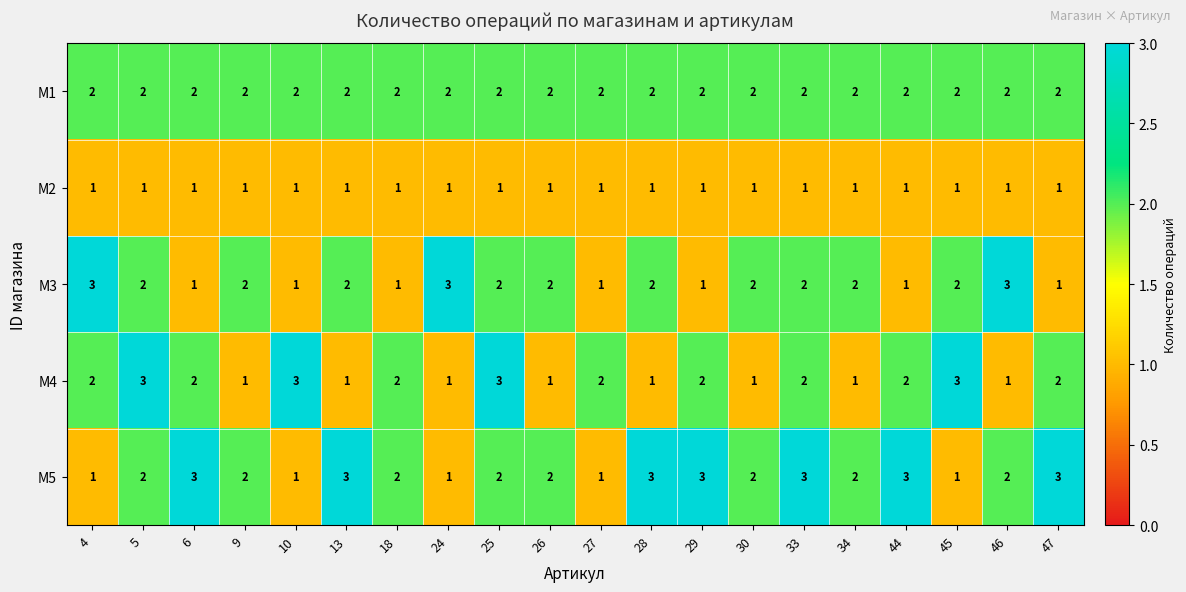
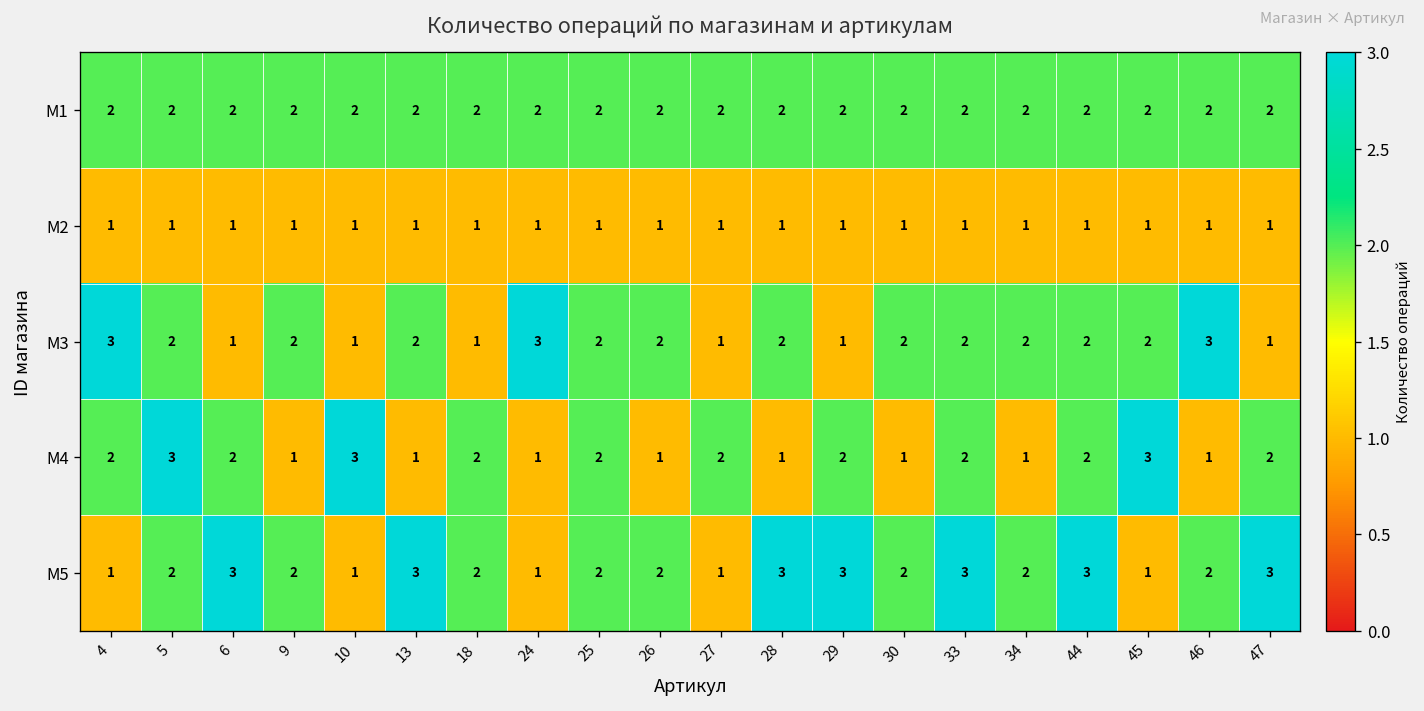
  {
    "M1": {
      "4": 2,
      "5": 2,
      "6": 2,
      "9": 2,
      "10": 2,
      "13": 2,
      "18": 2,
      "24": 2,
      "25": 2,
      "26": 2,
      "27": 2,
      "28": 2,
      "29": 2,
      "30": 2,
      "33": 2,
      "34": 2,
      "44": 2,
      "45": 2,
      "46": 2,
      "47": 2
    },
    "M2": {
      "4": 1,
      "5": 1,
      "6": 1,
      "9": 1,
      "10": 1,
      "13": 1,
      "18": 1,
      "24": 1,
      "25": 1,
      "26": 1,
      "27": 1,
      "28": 1,
      "29": 1,
      "30": 1,
      "33": 1,
      "34": 1,
      "44": 1,
      "45": 1,
      "46": 1,
      "47": 1
    },
    "M3": {
      "4": 3,
      "5": 2,
      "6": 1,
      "9": 2,
      "10": 1,
      "13": 2,
      "18": 1,
      "24": 3,
      "25": 2,
      "26": 2,
      "27": 1,
      "28": 2,
      "29": 1,
      "30": 2,
      "33": 2,
      "34": 2,
-     "44": 1,
+     "44": 2,
      "45": 2,
      "46": 3,
      "47": 1
    },
    "M4": {
      "4": 2,
      "5": 3,
      "6": 2,
      "9": 1,
      "10": 3,
      "13": 1,
      "18": 2,
      "24": 1,
-     "25": 3,
+     "25": 2,
      "26": 1,
      "27": 2,
      "28": 1,
      "29": 2,
      "30": 1,
      "33": 2,
      "34": 1,
      "44": 2,
      "45": 3,
      "46": 1,
      "47": 2
    },
    "M5": {
      "4": 1,
      "5": 2,
      "6": 3,
      "9": 2,
      "10": 1,
      "13": 3,
      "18": 2,
      "24": 1,
      "25": 2,
      "26": 2,
      "27": 1,
      "28": 3,
      "29": 3,
      "30": 2,
      "33": 3,
      "34": 2,
      "44": 3,
      "45": 1,
      "46": 2,
      "47": 3
    }
  }
